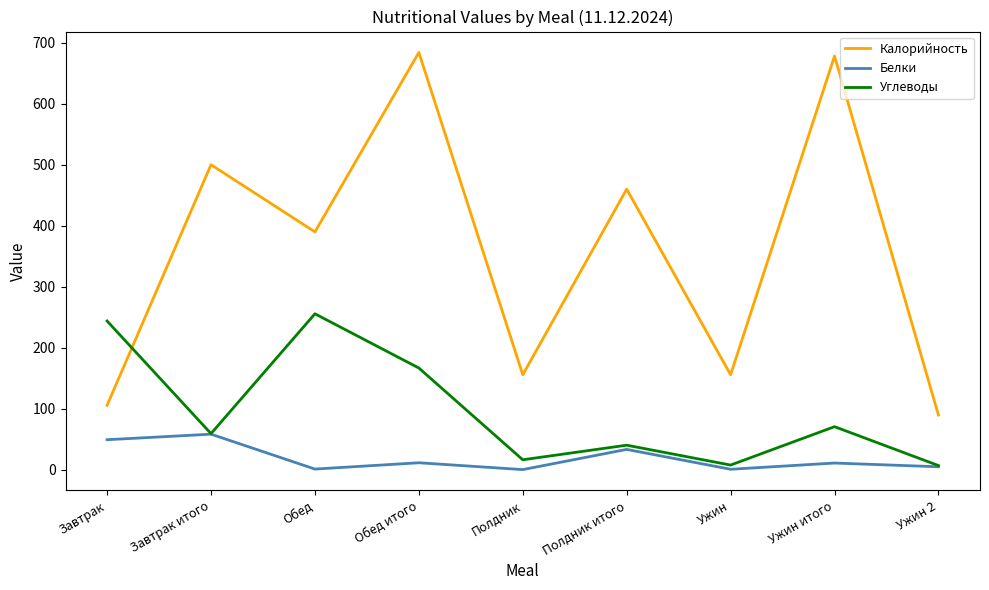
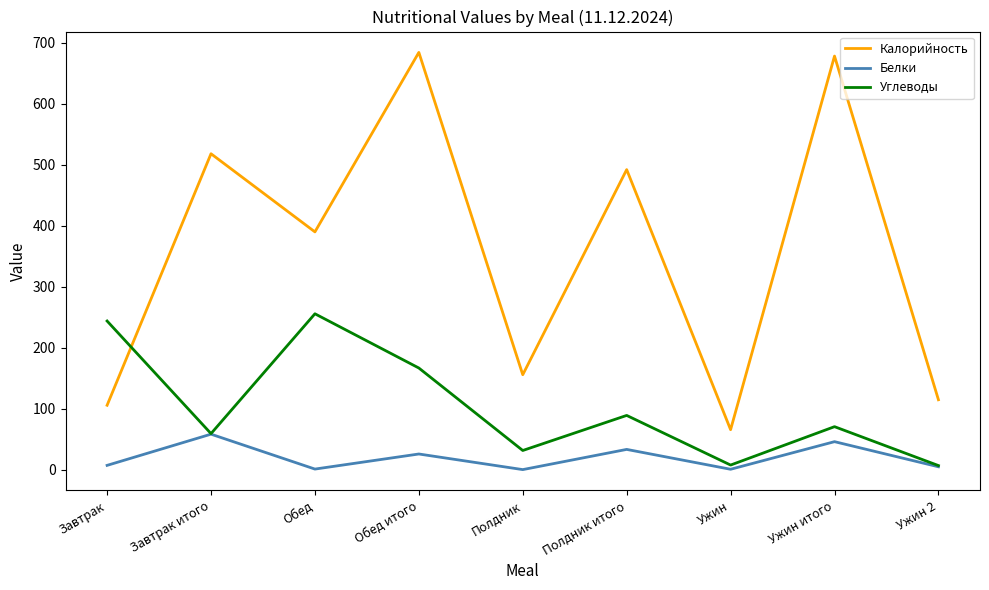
  {
    "Калорийность": {
      "Завтрак": 110,
-     "Завтрак итого": 500,
+     "Завтрак итого": 520,
      "Обед": 390,
      "Обед итого": 680,
      "Полдник": 160,
-     "Полдник итого": 460,
-     "Ужин": 160,
+     "Полдник итого": 490,
+     "Ужин": 70,
      "Ужин итого": 680,
-     "Ужин 2": 90
+     "Ужин 2": 120
    },
    "Белки": {
-     "Завтрак": 50,
+     "Завтрак": 10,
      "Обед": 0,
-     "Обед итого": 10,
+     "Обед итого": 30,
      "Полдник": 0,
      "Полдник итого": 30,
      "Ужин": 0,
-     "Ужин итого": 10
+     "Ужин итого": 50
    },
    "Углеводы": {
      "Завтрак": 240,
      "Обед": 260,
      "Обед итого": 170,
-     "Полдник": 20,
-     "Полдник итого": 40,
+     "Полдник": 30,
+     "Полдник итого": 90,
      "Ужин": 10,
      "Ужин итого": 70
    }
  }
